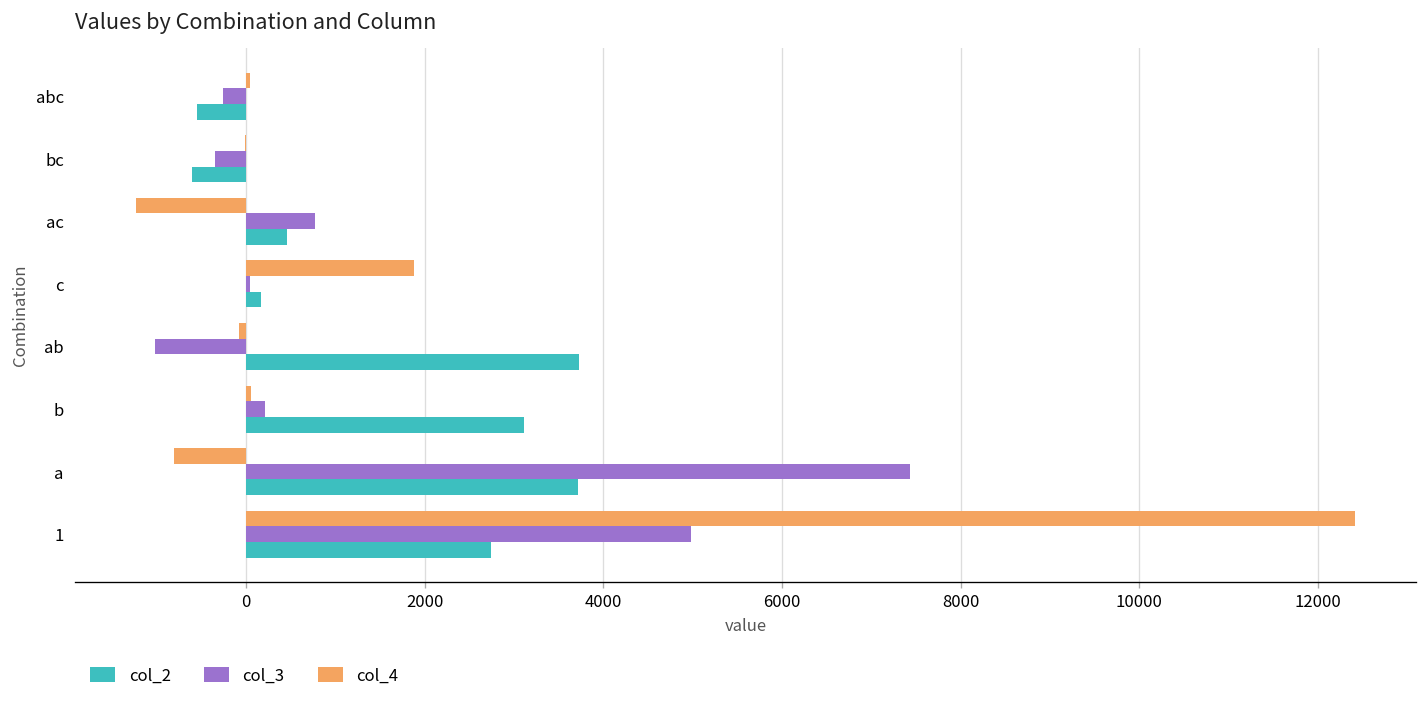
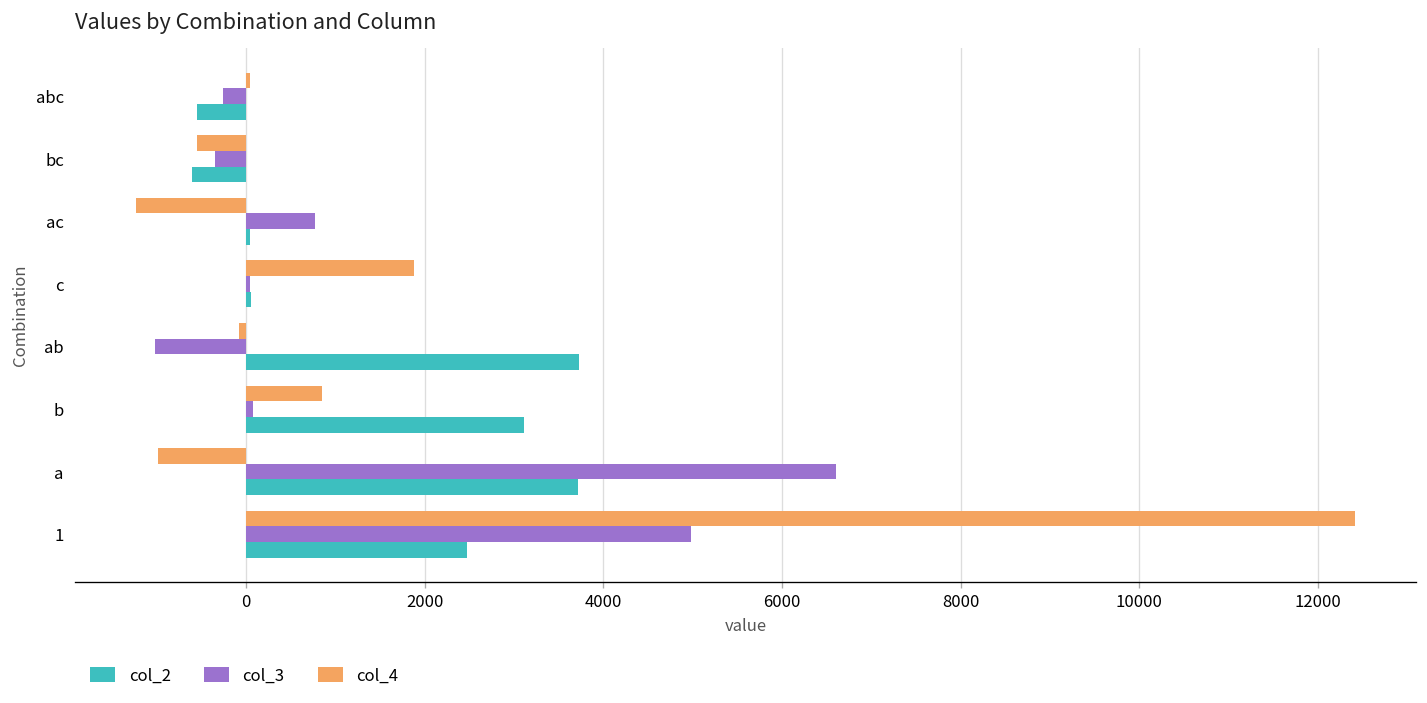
  {
    "col_2": {
      "abc": -500,
      "bc": -600,
-     "ac": 500,
-     "c": 200,
+     "ac": 0,
+     "c": 100,
      "ab": 3700,
      "b": 3100,
      "a": 3700,
-     "1": 2700
+     "1": 2500
    },
    "col_3": {
      "abc": -300,
      "bc": -400,
      "ac": 800,
      "c": 0,
      "ab": -1000,
-     "b": 200,
-     "a": 7400,
+     "b": 100,
+     "a": 6600,
      "1": 5000
    },
    "col_4": {
      "abc": 0,
-     "bc": 0,
+     "bc": -600,
      "ac": -1200,
      "c": 1900,
      "ab": -100,
-     "b": 100,
-     "a": -800,
+     "b": 800,
+     "a": -1000,
      "1": 12400
    }
  }
